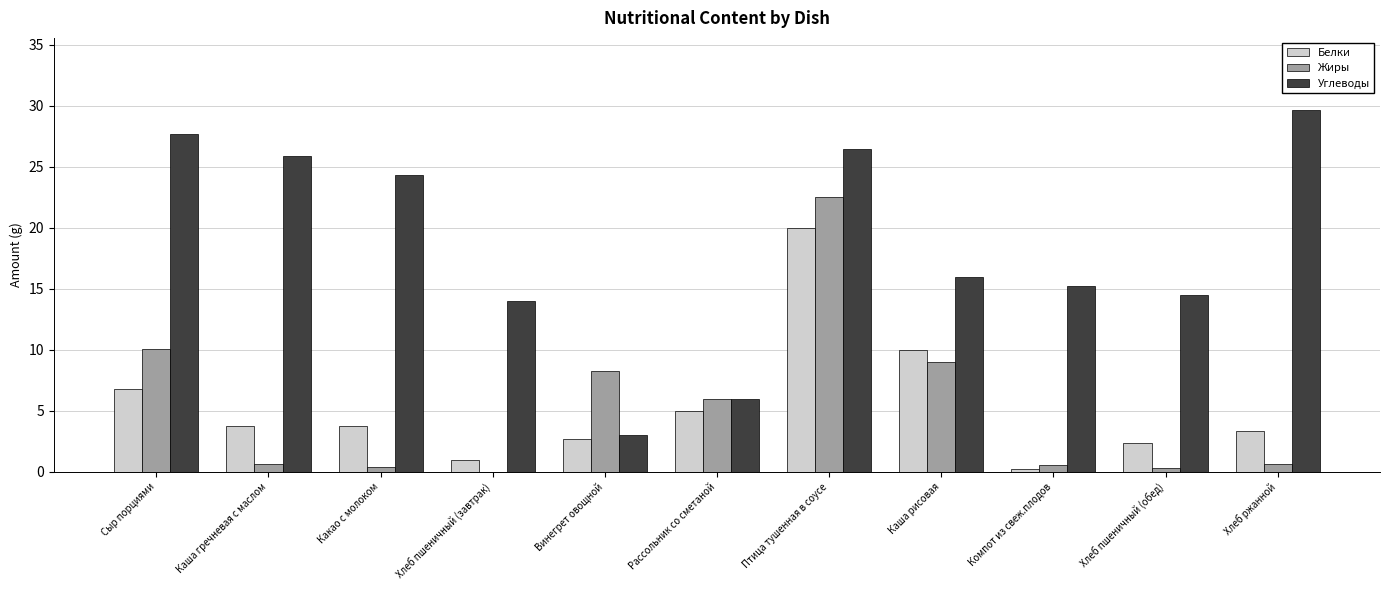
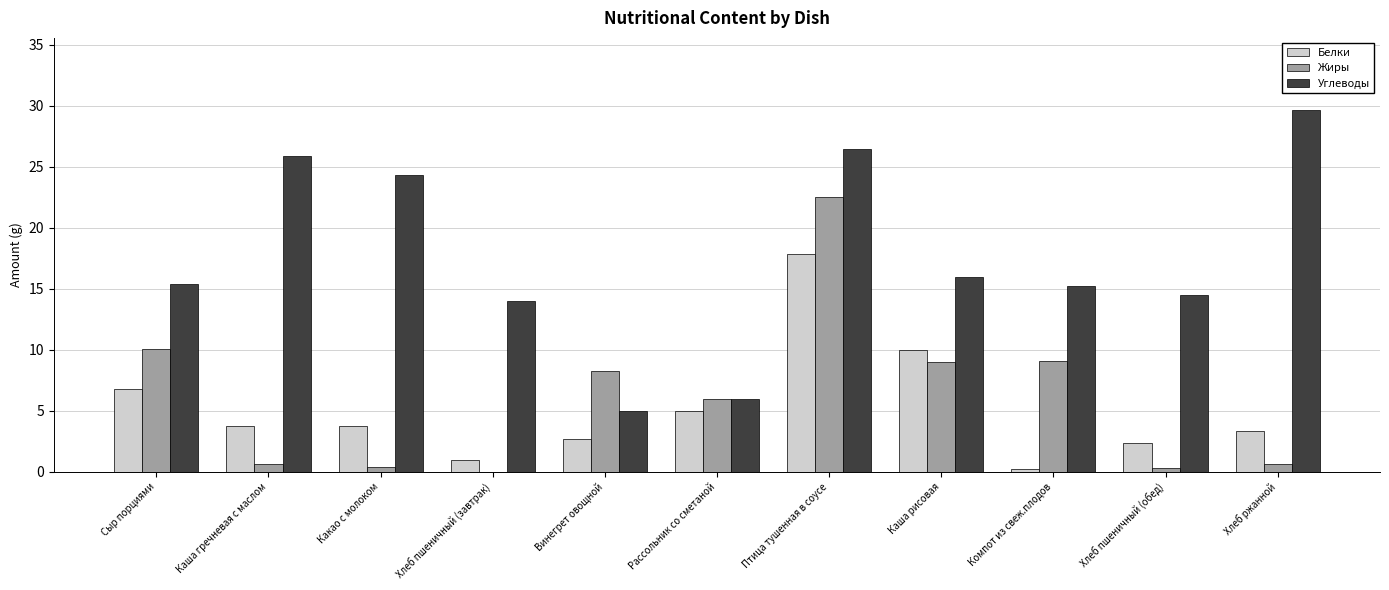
  {
    "Белки": {
      "Сыр порциями": 6.8,
      "Каша гречневая с маслом": 3.8,
      "Какао с молоком": 3.8,
      "Хлеб пшеничный (завтрак)": 1.0,
      "Винегрет овощной": 2.7,
      "Рассольник со сметаной": 5.0,
-     "Птица тушенная в соусе": 20.0,
+     "Птица тушенная в соусе": 17.9,
      "Каша рисовая": 10.0,
      "Компот из свеж.плодов": 0.3,
      "Хлеб пшеничный (обед)": 2.4,
      "Хлеб ржанной": 3.4
    },
    "Жиры": {
      "Сыр порциями": 10.1,
      "Каша гречневая с маслом": 0.7,
      "Какао с молоком": 0.4,
      "Хлеб пшеничный (завтрак)": 0.0,
      "Винегрет овощной": 8.3,
      "Рассольник со сметаной": 6.0,
      "Птица тушенная в соусе": 22.5,
      "Каша рисовая": 9.0,
-     "Компот из свеж.плодов": 0.6,
+     "Компот из свеж.плодов": 9.1,
      "Хлеб пшеничный (обед)": 0.3,
      "Хлеб ржанной": 0.7
    },
    "Углеводы": {
-     "Сыр порциями": 27.7,
+     "Сыр порциями": 15.4,
      "Каша гречневая с маслом": 25.9,
      "Какао с молоком": 24.3,
      "Хлеб пшеничный (завтрак)": 14.0,
-     "Винегрет овощной": 3,
+     "Винегрет овощной": 5,
      "Рассольник со сметаной": 6.0,
      "Птица тушенная в соусе": 26.5,
      "Каша рисовая": 16.0,
      "Компот из свеж.плодов": 15.2,
      "Хлеб пшеничный (обед)": 14.5,
      "Хлеб ржанной": 29.6
    }
  }
